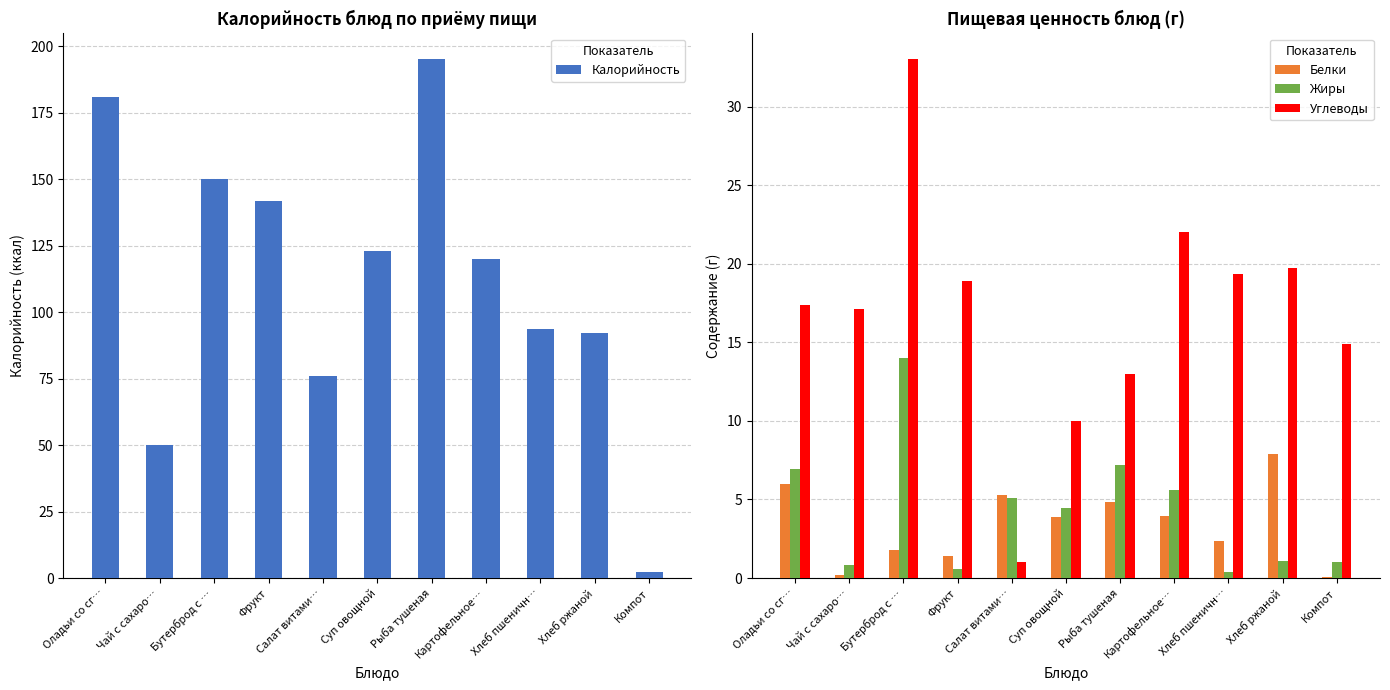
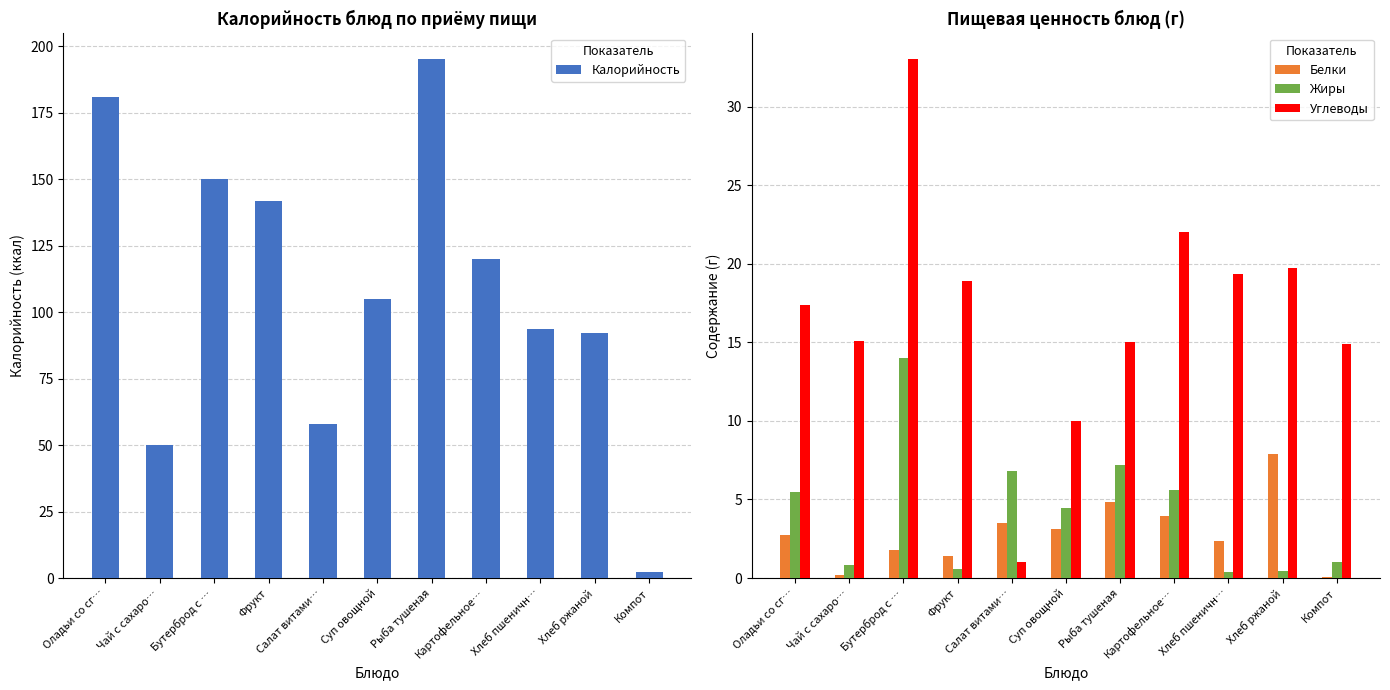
  {
    "Калорийность блюд по приёму пищи": {
      "Оладьи со сг…": 181,
      "Чай с сахаро…": 50,
      "Бутерброд с …": 150,
      "Фрукт": 142,
-     "Салат витами…": 76,
-     "Суп овощной": 123,
+     "Салат витами…": 58,
+     "Суп овощной": 105,
      "Рыба тушеная": 195,
      "Картофельное…": 120,
      "Хлеб пшеничн…": 94,
      "Хлеб ржаной": 92,
      "Компот": 2
    },
    "Пищевая ценность блюд (г)": {
      "Белки": {
-       "Оладьи со сг…": 6.0,
+       "Оладьи со сг…": 2.8,
        "Чай с сахаро…": 0.2,
        "Бутерброд с …": 1.8,
        "Фрукт": 1.4,
-       "Салат витами…": 5.3,
-       "Суп овощной": 3.9,
+       "Салат витами…": 3.5,
+       "Суп овощной": 3.1,
        "Рыба тушеная": 4.9,
        "Картофельное…": 4.0,
        "Хлеб пшеничн…": 2.4,
        "Хлеб ржаной": 7.9
      },
      "Жиры": {
-       "Оладьи со сг…": 6.9,
+       "Оладьи со сг…": 5.5,
        "Чай с сахаро…": 0.9,
        "Бутерброд с …": 14.0,
        "Фрукт": 0.6,
-       "Салат витами…": 5.1,
+       "Салат витами…": 6.8,
        "Суп овощной": 4.5,
        "Рыба тушеная": 7.2,
        "Картофельное…": 5.6,
        "Хлеб пшеничн…": 0.4,
-       "Хлеб ржаной": 1.1,
+       "Хлеб ржаной": 0.4,
        "Компот": 1.0
      },
      "Углеводы": {
        "Оладьи со сг…": 17.4,
-       "Чай с сахаро…": 17.1,
+       "Чай с сахаро…": 15.1,
        "Бутерброд с …": 33.0,
        "Фрукт": 18.9,
        "Салат витами…": 1.0,
        "Суп овощной": 10.0,
-       "Рыба тушеная": 13,
+       "Рыба тушеная": 15,
        "Картофельное…": 22.0,
        "Хлеб пшеничн…": 19.3,
        "Хлеб ржаной": 19.8,
        "Компот": 14.9
      }
    }
  }
